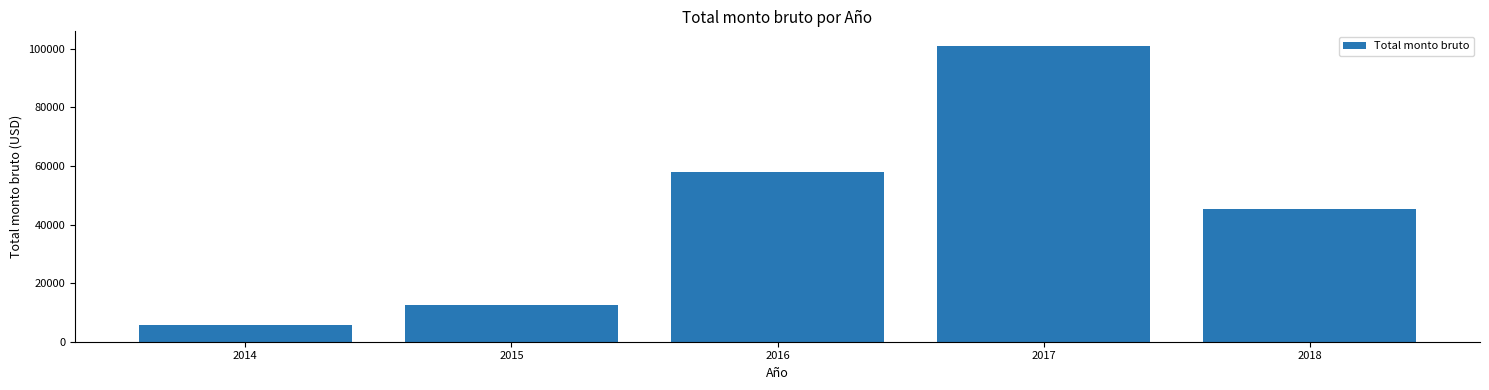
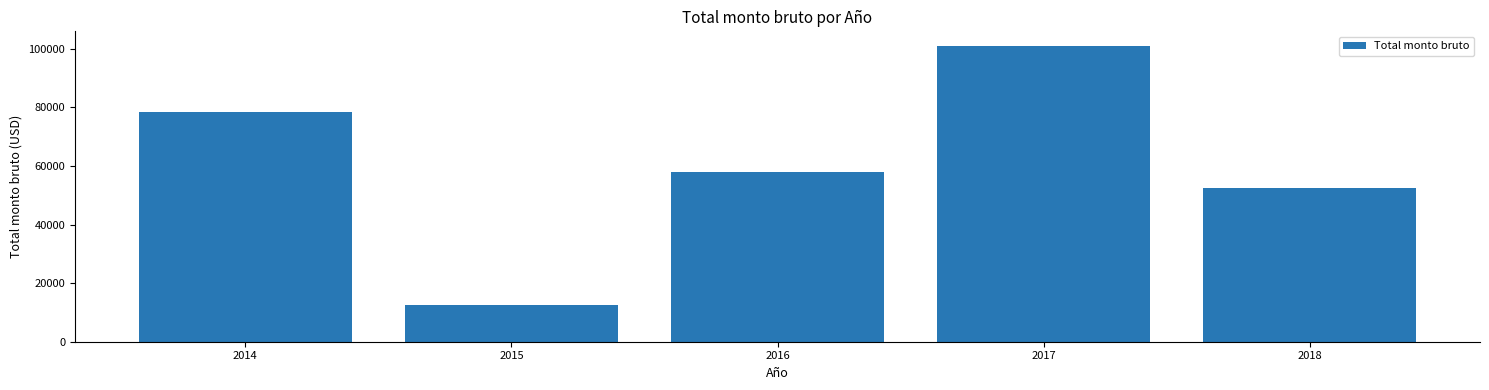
  {
-   "2014": 6000,
+   "2014": 78000,
    "2015": 13000,
    "2016": 58000,
    "2017": 101000,
-   "2018": 45000
+   "2018": 53000
  }
